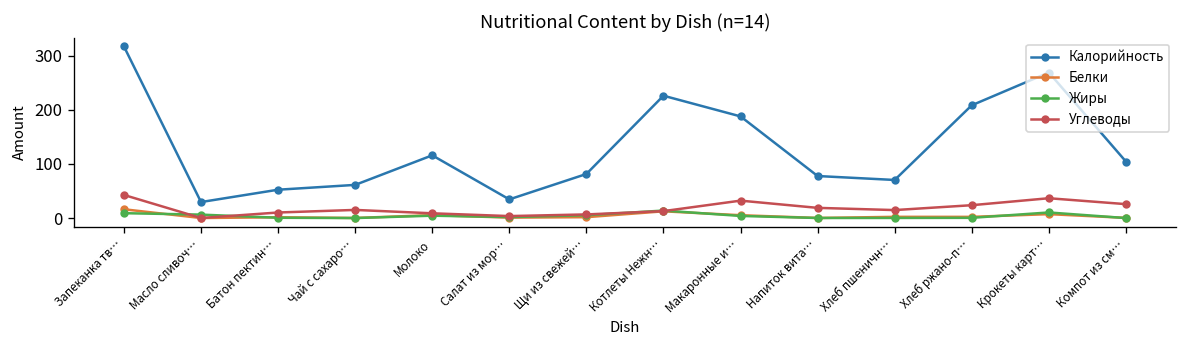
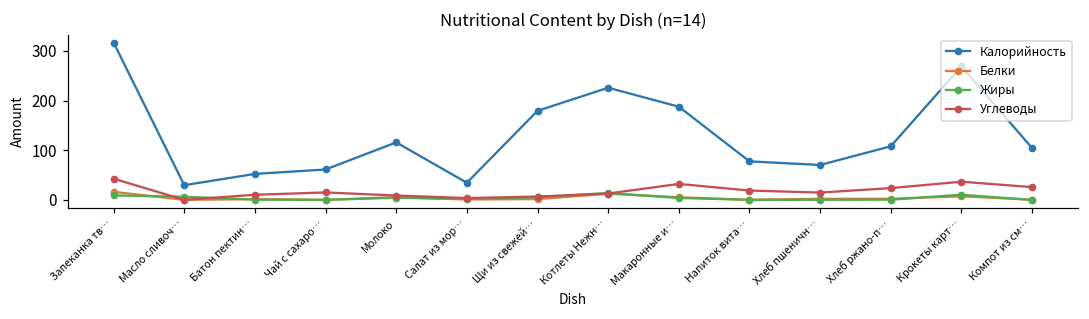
  {
    "Калорийность": {
      "Запеканка тв…": 320,
      "Масло сливоч…": 30,
      "Батон пектин…": 50,
      "Чай с сахаро…": 60,
      "Молоко": 120,
      "Салат из мор…": 30,
-     "Щи из свежей…": 80,
+     "Щи из свежей…": 180,
      "Котлеты Нежн…": 230,
      "Макаронные и…": 190,
      "Напиток вита…": 80,
      "Хлеб пшеничн…": 70,
-     "Хлеб ржано-п…": 210,
+     "Хлеб ржано-п…": 110,
      "Компот из см…": 100
    },
    "Жиры": {
      "Запеканка тв…": 10,
      "Масло сливоч…": 10
    }
  }
